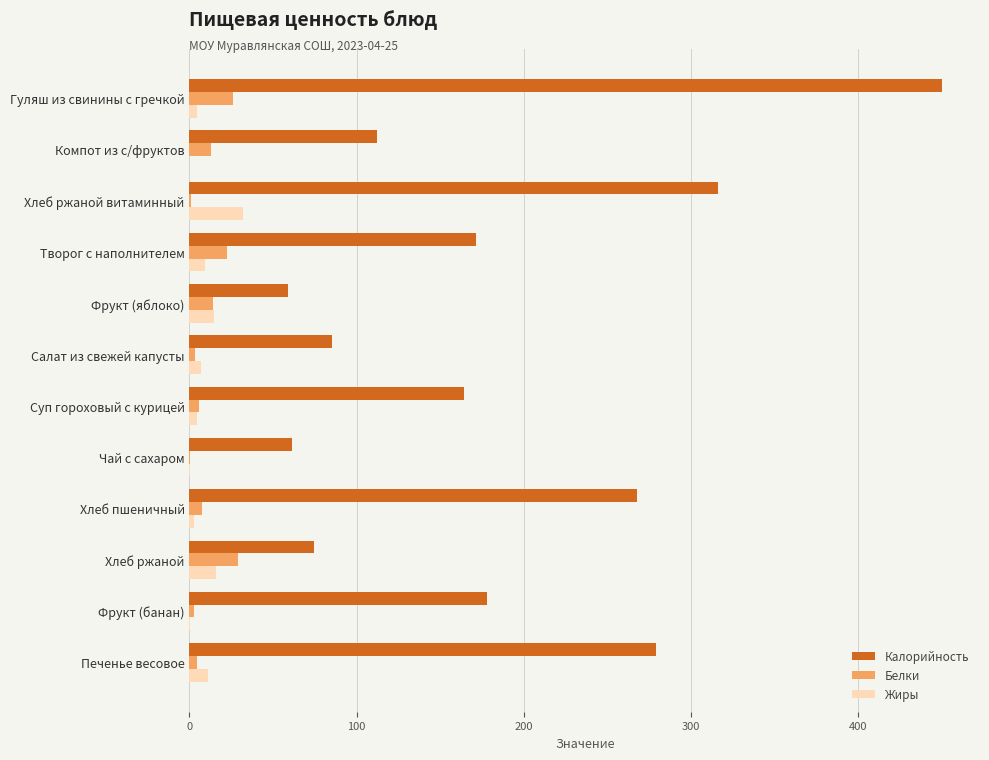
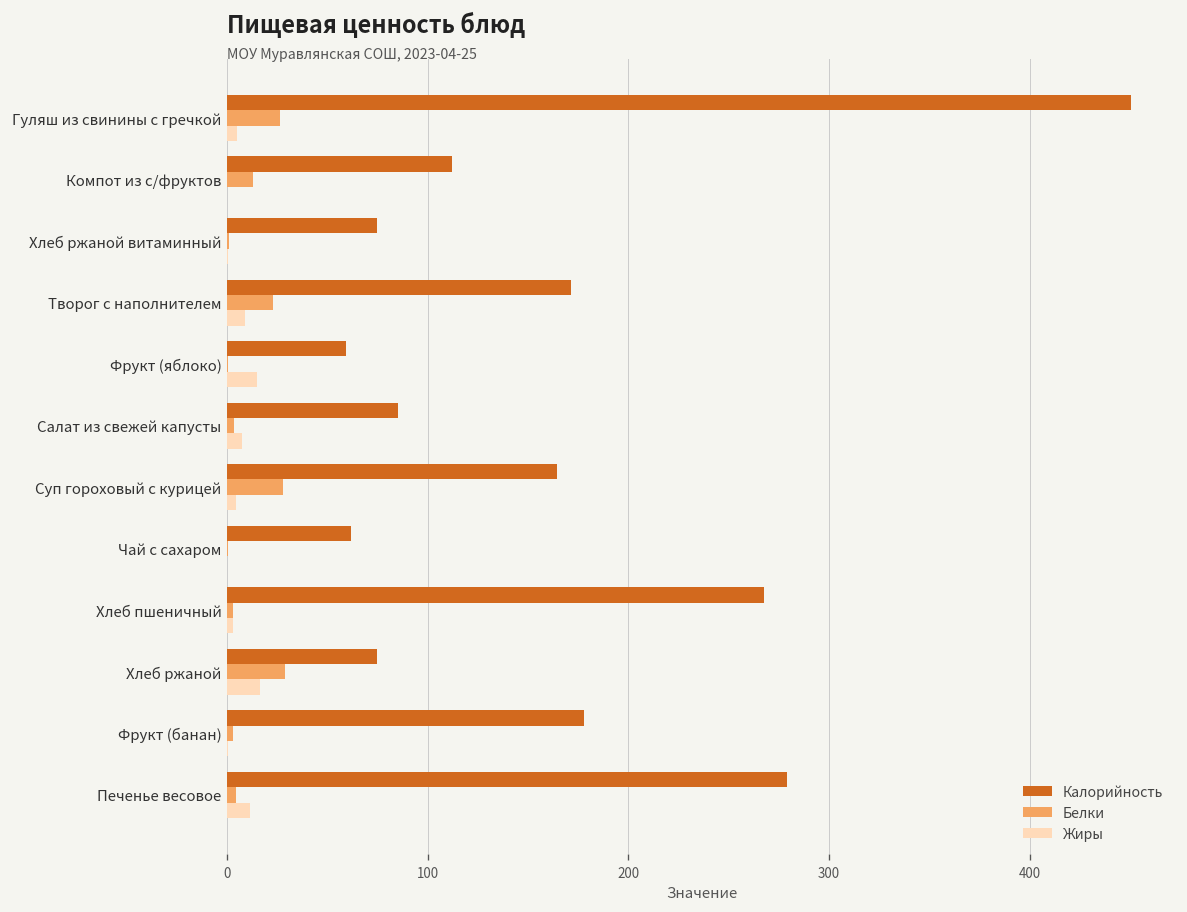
  {
    "Калорийность": {
      "Гуляш из свинины с гречкой": 450,
      "Компот из с/фруктов": 112,
-     "Хлеб ржаной витаминный": 316,
+     "Хлеб ржаной витаминный": 74,
      "Творог с наполнителем": 172,
      "Фрукт (яблоко)": 59,
      "Салат из свежей капусты": 85,
      "Суп гороховый с курицей": 164,
      "Чай с сахаром": 62,
      "Хлеб пшеничный": 268,
      "Хлеб ржаной": 74,
      "Фрукт (банан)": 178,
      "Печенье весовое": 279
    },
    "Белки": {
      "Гуляш из свинины с гречкой": 26,
      "Компот из с/фруктов": 13,
      "Творог с наполнителем": 23,
-     "Фрукт (яблоко)": 14,
+     "Фрукт (яблоко)": 0,
      "Салат из свежей капусты": 3,
-     "Суп гороховый с курицей": 5,
-     "Хлеб пшеничный": 8,
+     "Суп гороховый с курицей": 28,
+     "Хлеб пшеничный": 3,
      "Хлеб ржаной": 29,
      "Фрукт (банан)": 3,
      "Печенье весовое": 5
    },
    "Жиры": {
      "Гуляш из свинины с гречкой": 5,
      "Компот из с/фруктов": 0,
-     "Хлеб ржаной витаминный": 32,
+     "Хлеб ржаной витаминный": 0,
      "Творог с наполнителем": 9,
      "Фрукт (яблоко)": 15,
      "Салат из свежей капусты": 7,
      "Суп гороховый с курицей": 4,
      "Хлеб пшеничный": 3,
      "Хлеб ржаной": 16,
      "Печенье весовое": 11
    }
  }
